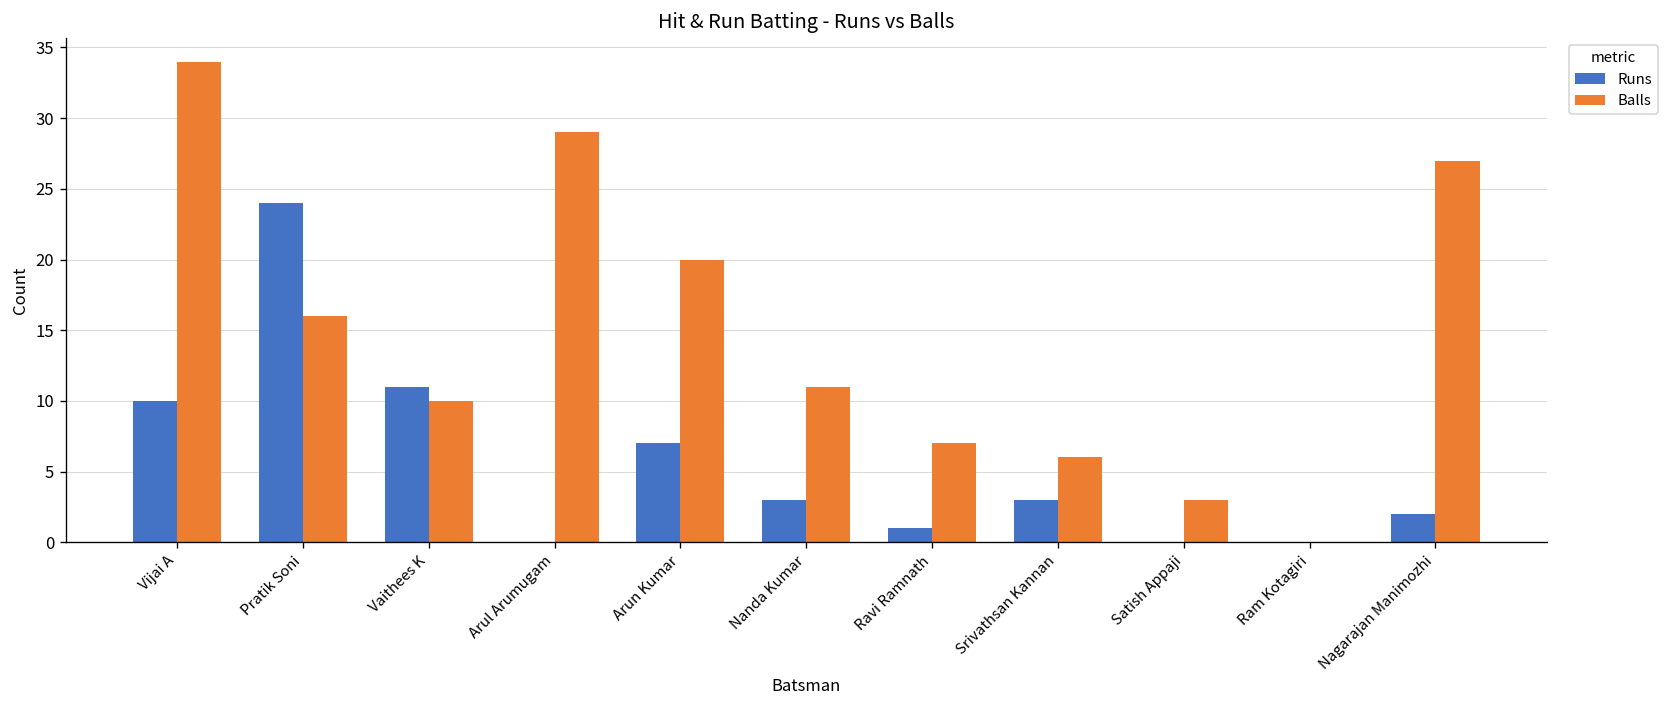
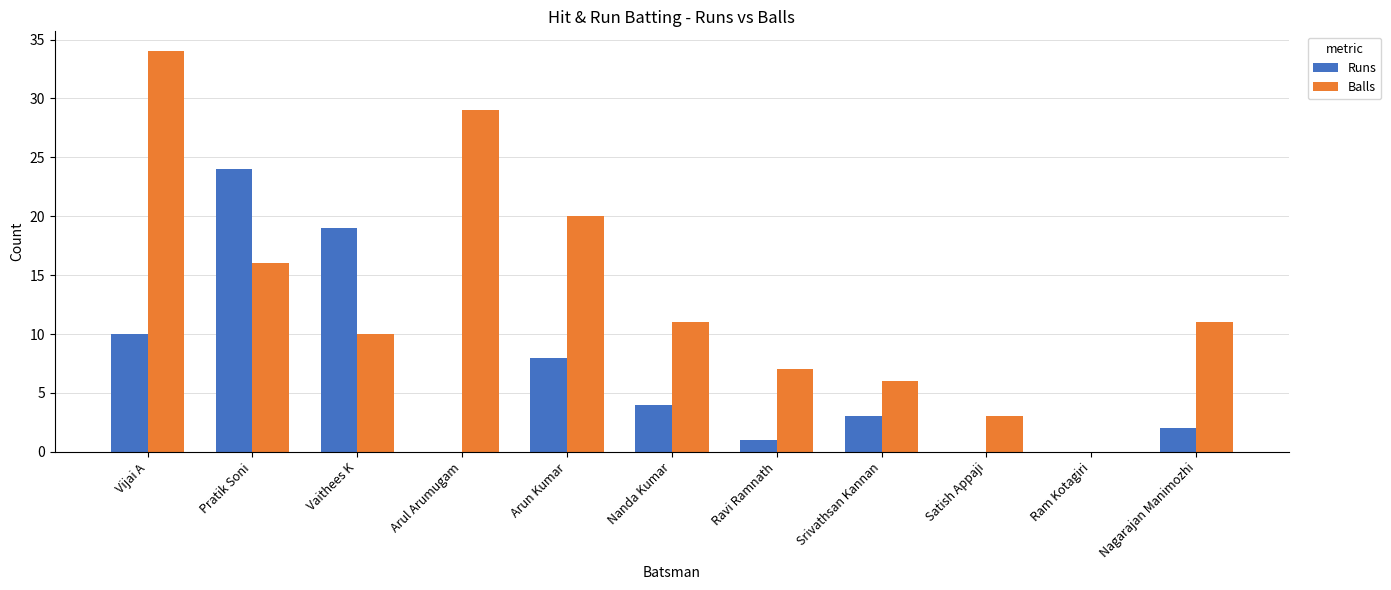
  {
    "Runs": {
      "Vijai A": 10,
      "Pratik Soni": 24,
-     "Vaithees K": 11,
+     "Vaithees K": 19,
      "Arul Arumugam": 0,
-     "Arun Kumar": 7,
-     "Nanda Kumar": 3,
+     "Arun Kumar": 8,
+     "Nanda Kumar": 4,
      "Ravi Ramnath": 1,
      "Srivathsan Kannan": 3,
      "Satish Appaji": 0,
      "Ram Kotagiri": 0,
      "Nagarajan Manimozhi": 2
    },
    "Balls": {
      "Vijai A": 34,
      "Pratik Soni": 16,
      "Vaithees K": 10,
      "Arul Arumugam": 29,
      "Arun Kumar": 20,
      "Nanda Kumar": 11,
      "Ravi Ramnath": 7,
      "Srivathsan Kannan": 6,
      "Satish Appaji": 3,
      "Ram Kotagiri": 0,
-     "Nagarajan Manimozhi": 27
+     "Nagarajan Manimozhi": 11
    }
  }
